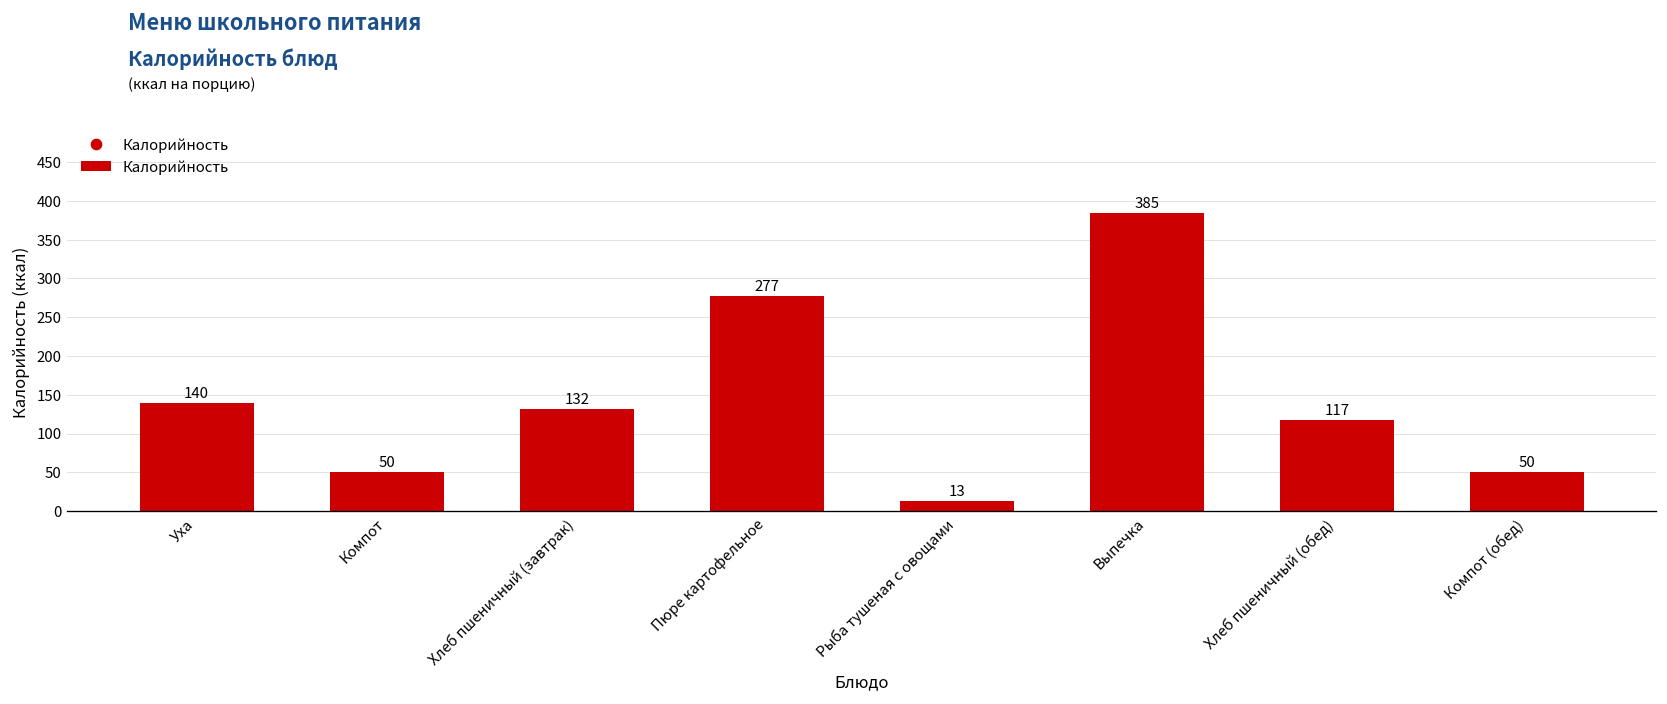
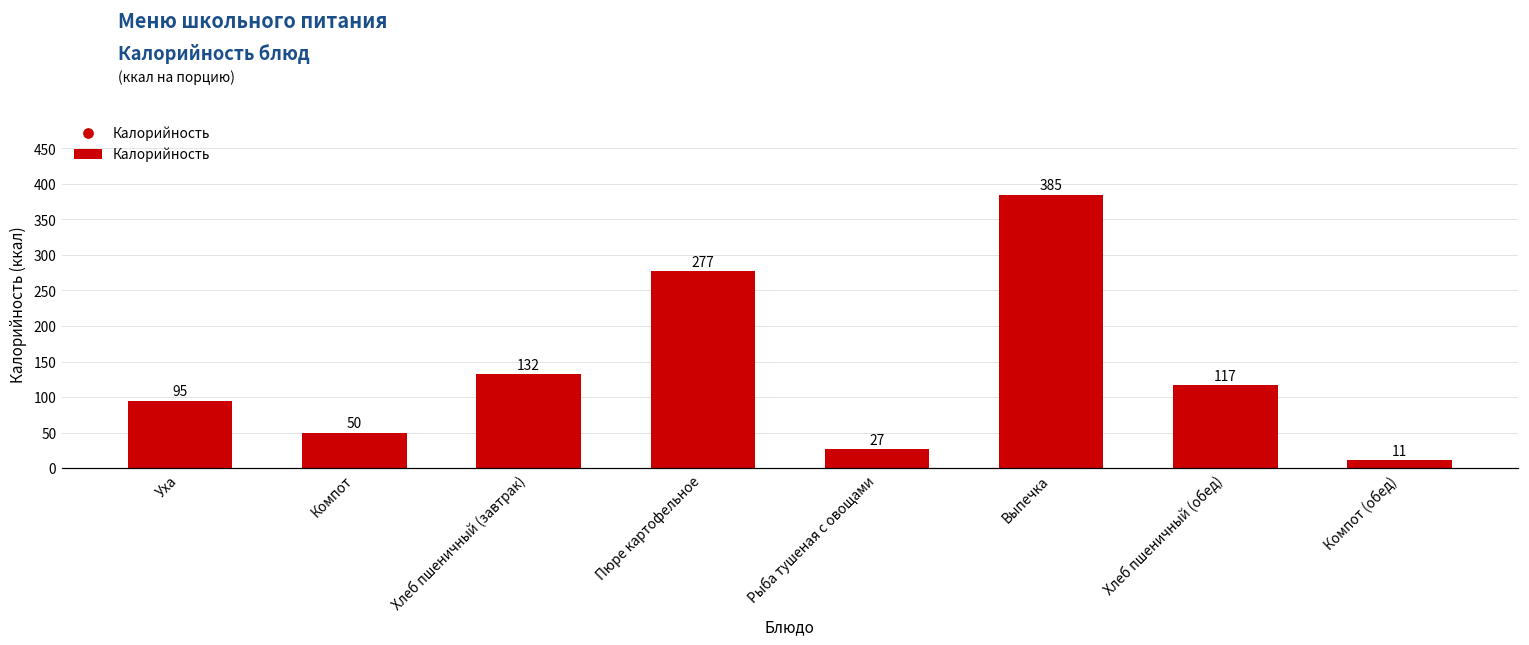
  {
-   "Уха": 140,
+   "Уха": 95,
    "Компот": 50,
    "Хлеб пшеничный (завтрак)": 132,
    "Пюре картофельное": 277,
-   "Рыба тушеная с овощами": 13,
+   "Рыба тушеная с овощами": 27,
    "Выпечка": 385,
    "Хлеб пшеничный (обед)": 117,
-   "Компот (обед)": 50
+   "Компот (обед)": 11
  }
